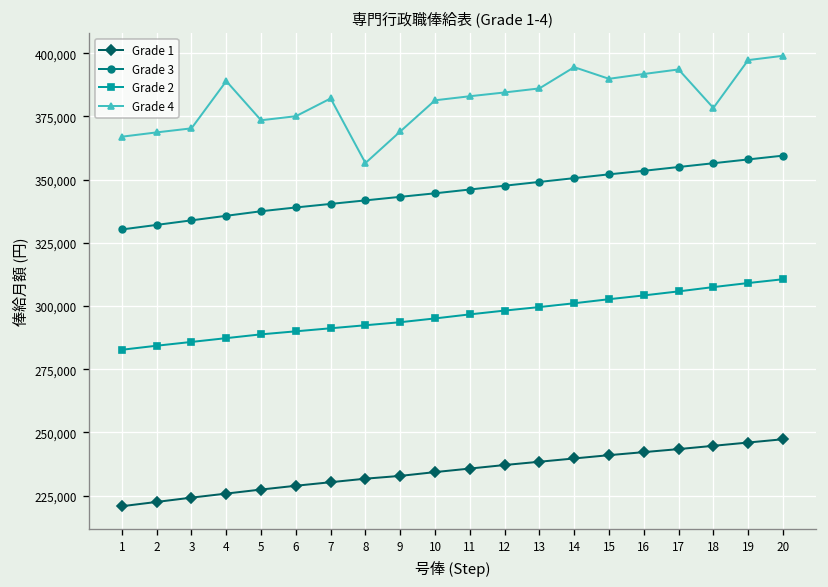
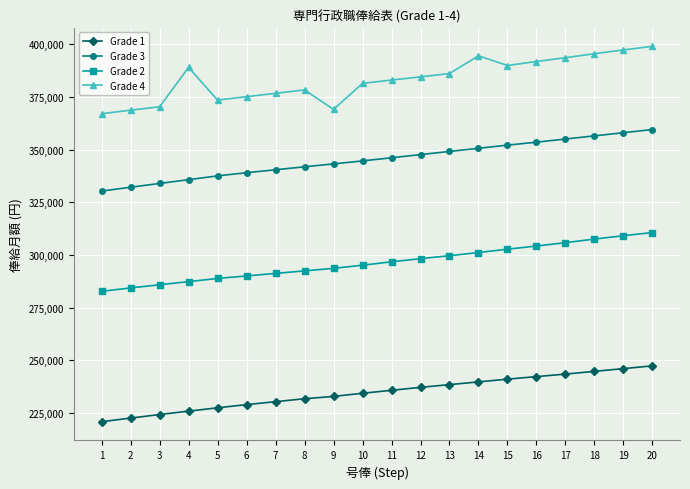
  {
    "Grade 4": {
      "1": "367,000",
      "2": "369,000",
      "3": "370,000",
      "4": "389,000",
      "5": "374,000",
      "6": "375,000",
-     "7": "382,000",
-     "8": "357,000",
+     "7": "377,000",
+     "8": "378,000",
      "9": "369,000",
      "10": "381,000",
      "11": "383,000",
      "12": "385,000",
      "13": "386,000",
      "14": "395,000",
      "15": "390,000",
      "16": "392,000",
      "17": "394,000",
-     "18": "378,000",
+     "18": "396,000",
      "19": "397,000",
      "20": "399,000"
    }
  }
